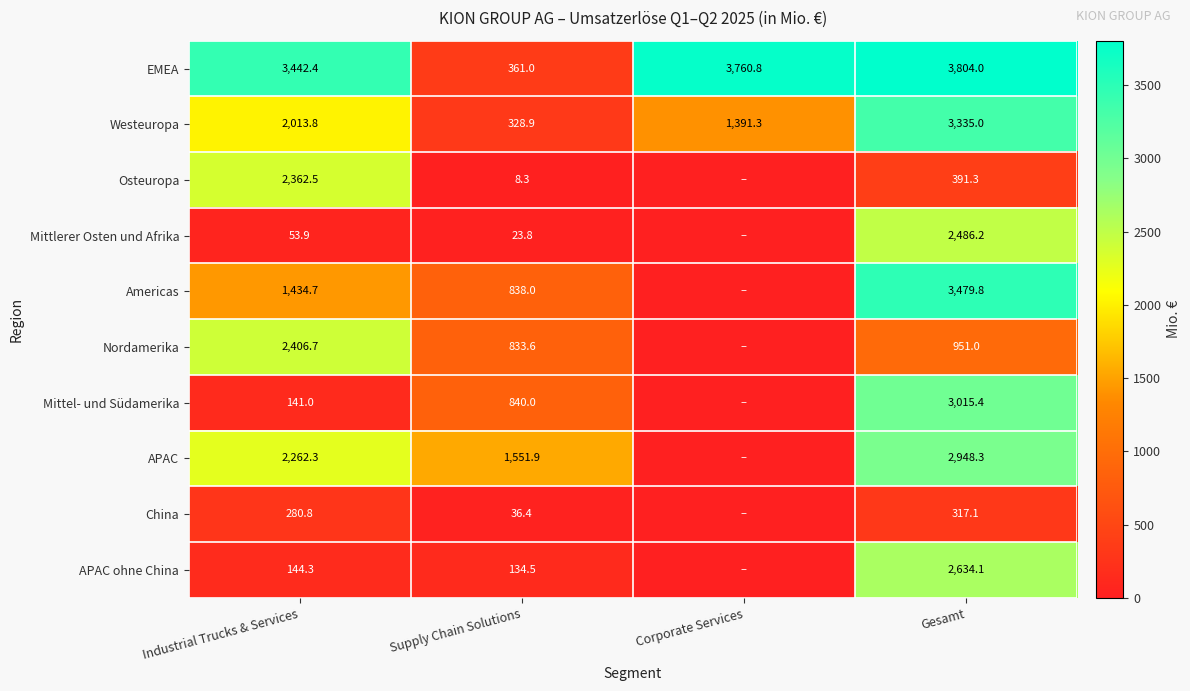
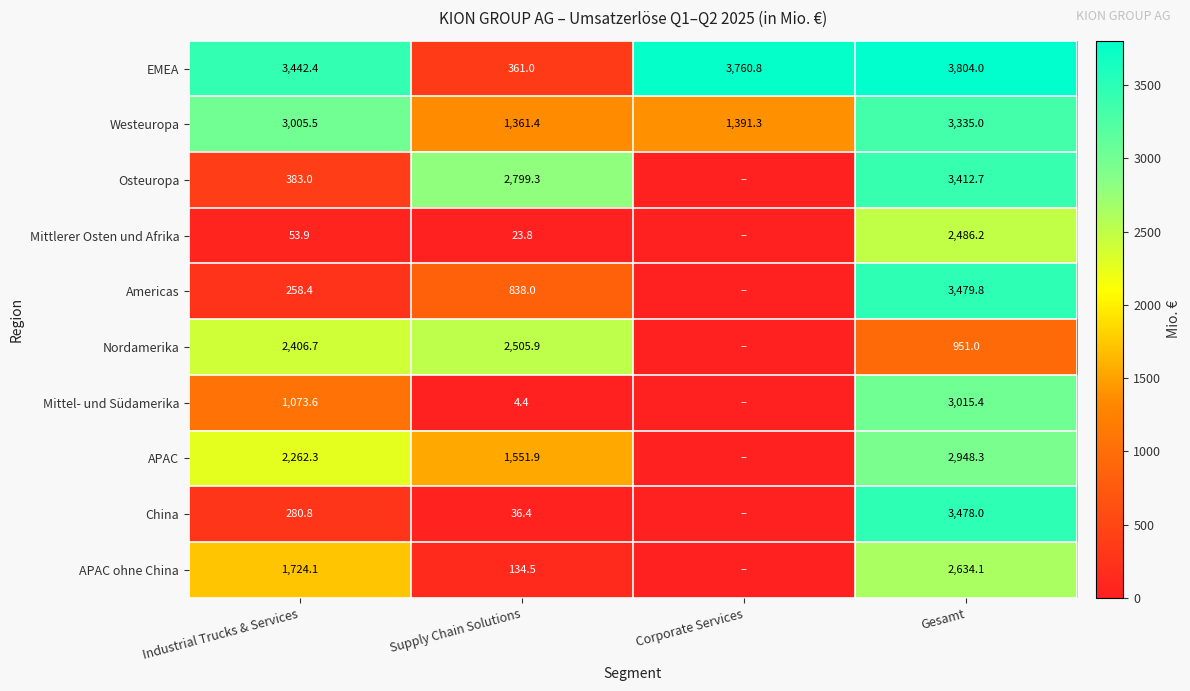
  {
    "EMEA": {
      "Industrial Trucks & Services": "3,442.4",
      "Supply Chain Solutions": "361.0",
      "Corporate Services": "3,760.8",
      "Gesamt": "3,804.0"
    },
    "Westeuropa": {
-     "Industrial Trucks & Services": "2,013.8",
-     "Supply Chain Solutions": "328.9",
+     "Industrial Trucks & Services": "3,005.5",
+     "Supply Chain Solutions": "1,361.4",
      "Corporate Services": "1,391.3",
      "Gesamt": "3,335.0"
    },
    "Osteuropa": {
-     "Industrial Trucks & Services": "2,362.5",
-     "Supply Chain Solutions": "8.3",
-     "Gesamt": "391.3"
+     "Industrial Trucks & Services": "383.0",
+     "Supply Chain Solutions": "2,799.3",
+     "Gesamt": "3,412.7"
    },
    "Mittlerer Osten und Afrika": {
      "Industrial Trucks & Services": "53.9",
      "Supply Chain Solutions": "23.8",
      "Gesamt": "2,486.2"
    },
    "Americas": {
-     "Industrial Trucks & Services": "1,434.7",
+     "Industrial Trucks & Services": "258.4",
      "Supply Chain Solutions": "838.0",
      "Gesamt": "3,479.8"
    },
    "Nordamerika": {
      "Industrial Trucks & Services": "2,406.7",
-     "Supply Chain Solutions": "833.6",
+     "Supply Chain Solutions": "2,505.9",
      "Gesamt": "951.0"
    },
    "Mittel- und Südamerika": {
-     "Industrial Trucks & Services": "141.0",
-     "Supply Chain Solutions": "840.0",
+     "Industrial Trucks & Services": "1,073.6",
+     "Supply Chain Solutions": "4.4",
      "Gesamt": "3,015.4"
    },
    "APAC": {
      "Industrial Trucks & Services": "2,262.3",
      "Supply Chain Solutions": "1,551.9",
      "Gesamt": "2,948.3"
    },
    "China": {
      "Industrial Trucks & Services": "280.8",
      "Supply Chain Solutions": "36.4",
-     "Gesamt": "317.1"
+     "Gesamt": "3,478.0"
    },
    "APAC ohne China": {
-     "Industrial Trucks & Services": "144.3",
+     "Industrial Trucks & Services": "1,724.1",
      "Supply Chain Solutions": "134.5",
      "Gesamt": "2,634.1"
    }
  }
